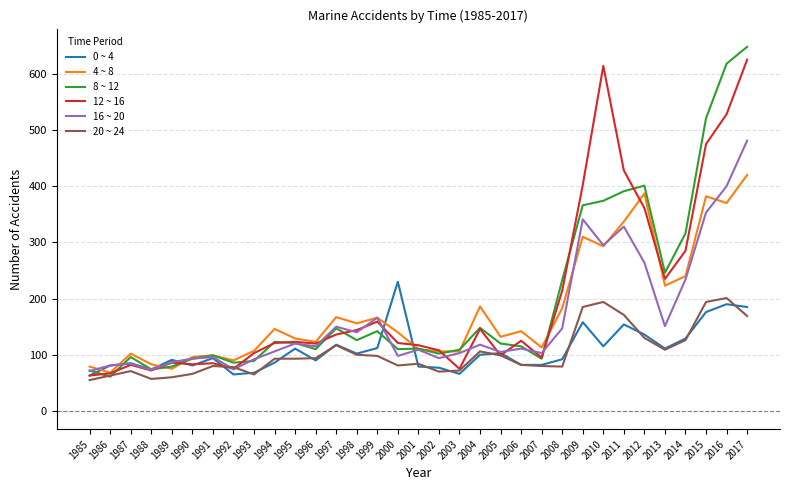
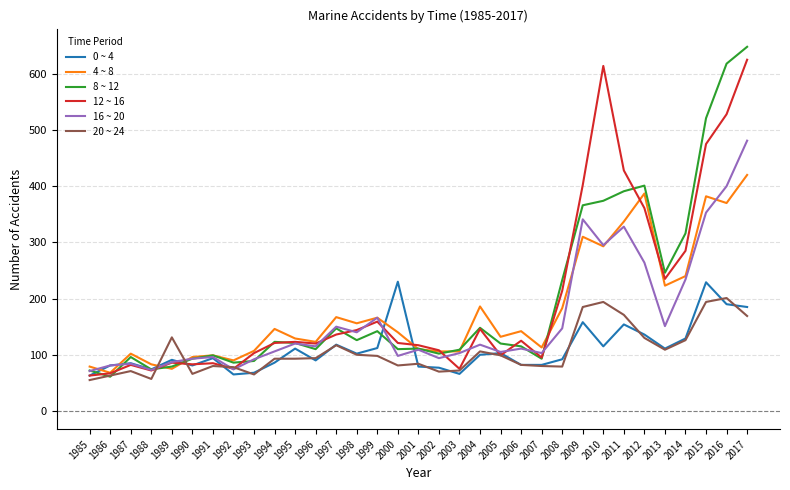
  {
    "0 ~ 4": {
      "1992": 70,
      "1994": 90,
      "1995": 110,
      "1999": 110,
      "2000": 230,
      "2001": 80,
      "2002": 80,
      "2003": 70,
      "2004": 100,
      "2008": 90,
      "2009": 160,
      "2010": 120,
      "2011": 150,
      "2012": 140,
-     "2015": 180,
+     "2015": 230,
      "2016": 190,
      "2017": 190
    },
    "4 ~ 8": {
      "1985": 80,
      "1987": 100,
      "1988": 80,
      "1994": 150,
      "1995": 130,
      "1997": 170,
      "1998": 160,
      "2000": 140,
      "2004": 190,
      "2005": 130,
      "2006": 140,
      "2007": 110,
      "2008": 180,
      "2009": 310,
      "2011": 340,
      "2012": 390,
      "2013": 220,
      "2014": 240,
      "2015": 380,
      "2016": 370,
      "2017": 420
    },
    "8 ~ 12": {
      "1987": 100,
      "1996": 110,
      "1998": 130,
      "1999": 140,
      "2000": 110,
      "2005": 120,
      "2008": 230,
      "2009": 370,
      "2010": 370,
      "2011": 390,
      "2012": 400,
      "2013": 250,
      "2014": 320,
      "2015": 520,
      "2016": 620,
      "2017": 650
    },
    "12 ~ 16": {
      "1991": 90,
      "1997": 140,
      "1999": 160,
      "2000": 120,
      "2001": 120,
      "2006": 130,
      "2008": 210,
      "2009": 400,
      "2010": 610,
      "2011": 430,
      "2012": 360,
      "2013": 240,
      "2014": 290,
      "2015": 480,
      "2016": 530,
      "2017": 630
    },
    "16 ~ 20": {
      "1994": 110,
      "1996": 120,
      "2000": 100,
      "2002": 90,
      "2004": 120,
      "2007": 100,
      "2008": 150,
      "2009": 340,
      "2011": 330,
      "2012": 260,
      "2013": 150,
      "2014": 230,
      "2015": 350,
      "2016": 400,
      "2017": 480
    },
    "20 ~ 24": {
      "1985": 60,
      "1987": 70,
      "1988": 60,
-     "1989": 60,
+     "1989": 130,
      "1990": 70,
      "1991": 80,
      "1994": 90,
      "1995": 90,
      "1999": 100,
      "2000": 80,
      "2001": 80,
      "2002": 70,
      "2004": 110,
      "2008": 80,
      "2009": 190,
      "2010": 190,
      "2011": 170,
      "2012": 130,
      "2015": 190,
      "2016": 200,
      "2017": 170
    }
  }
